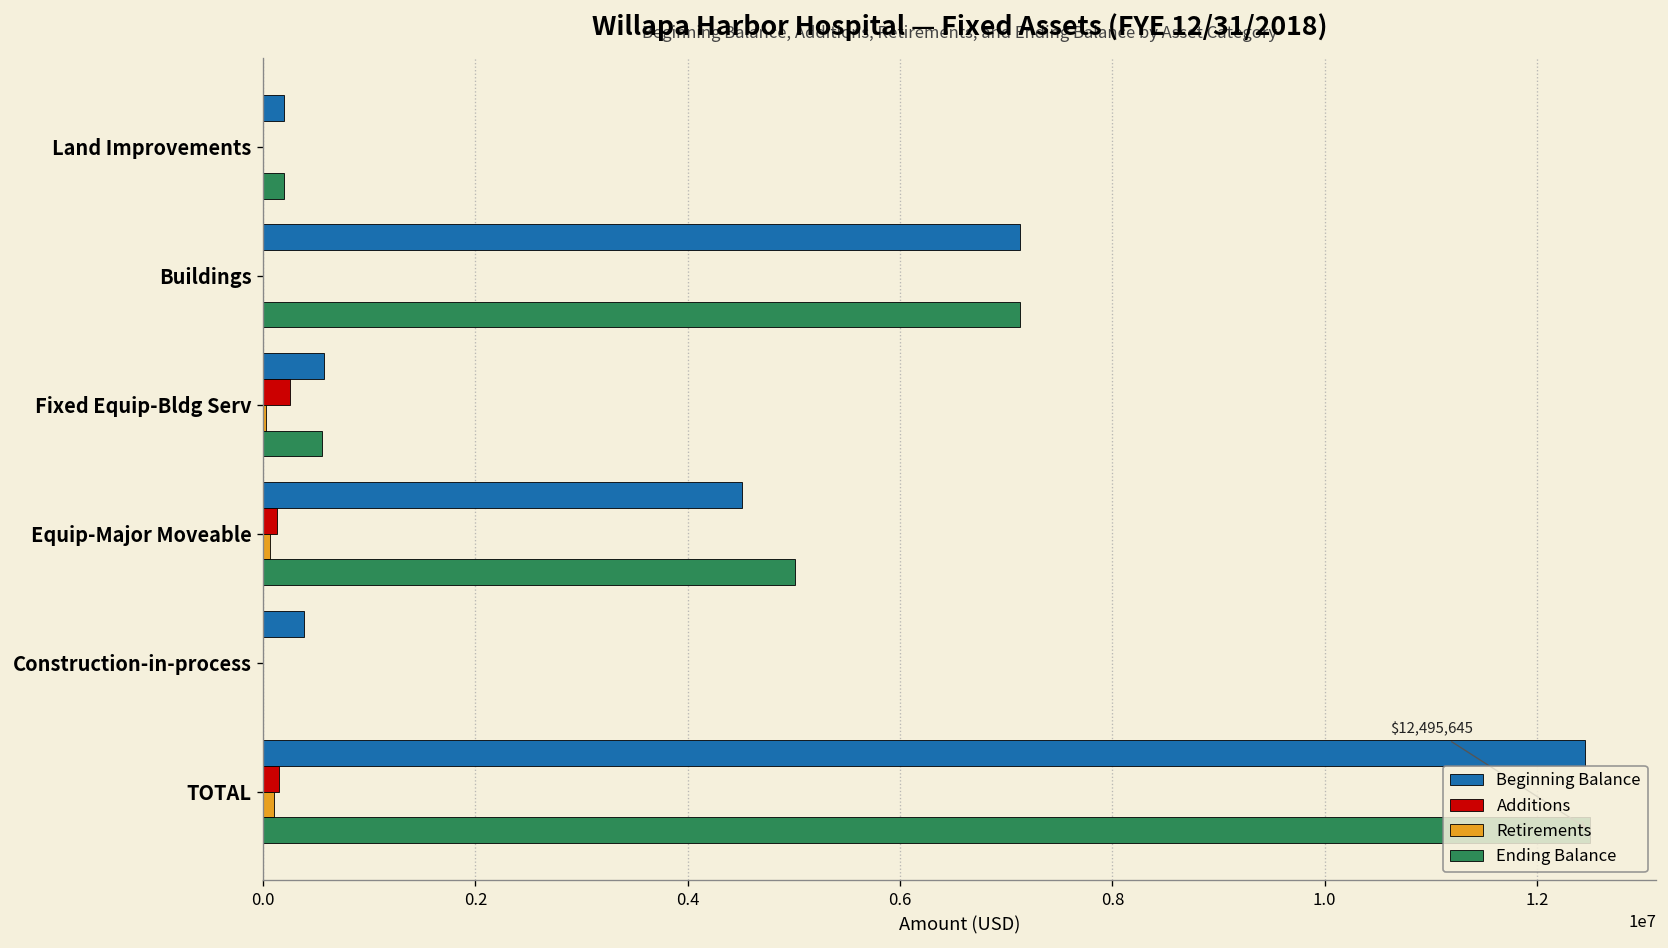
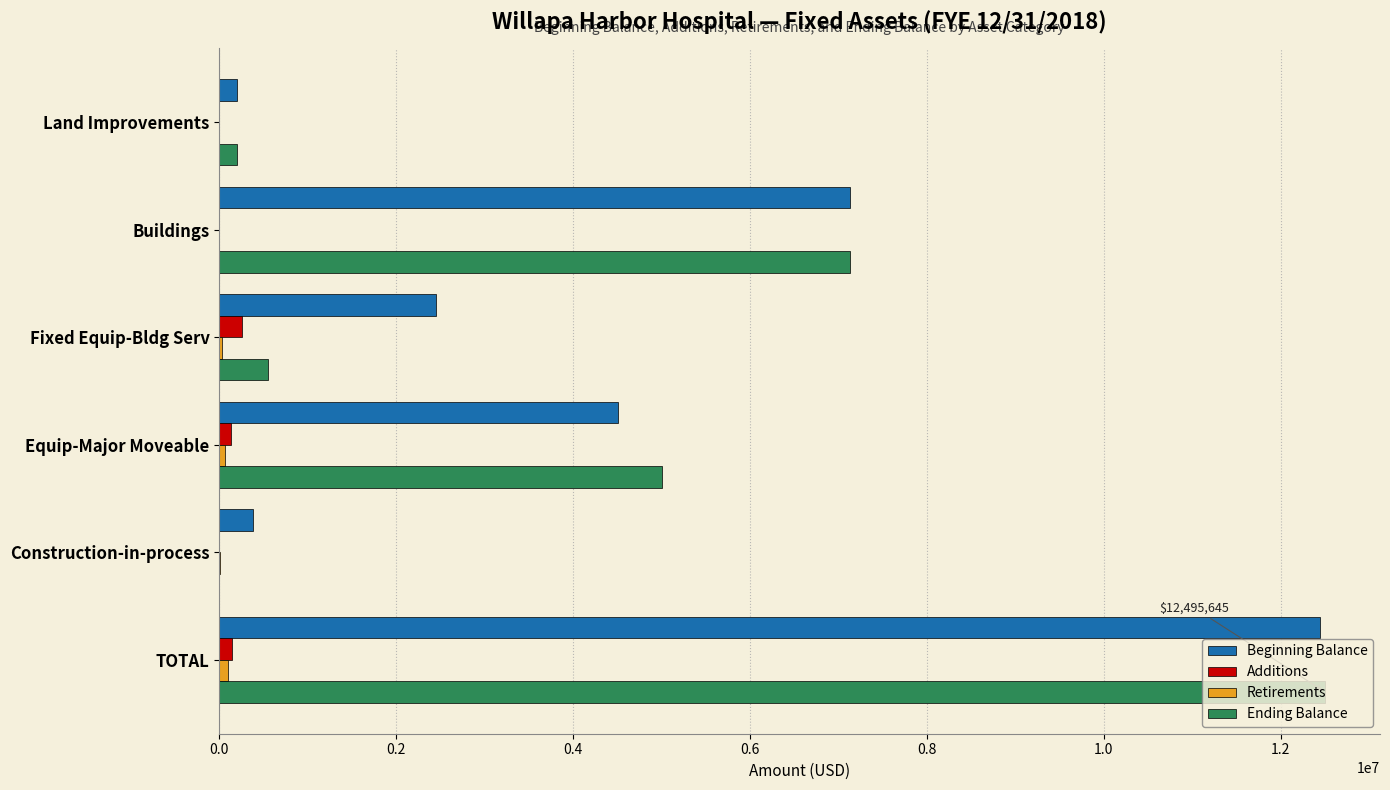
  {
    "Beginning Balance": {
      "Land Improvements": 200000,
      "Buildings": 7100000,
-     "Fixed Equip-Bldg Serv": 600000,
+     "Fixed Equip-Bldg Serv": 2400000,
      "Equip-Major Moveable": 4500000,
      "Construction-in-process": 400000
    },
    "Additions": {
      "Land Improvements": 0,
      "Buildings": 0,
      "Fixed Equip-Bldg Serv": 300000,
      "Equip-Major Moveable": 100000,
      "Construction-in-process": 0,
      "TOTAL": 100000
    },
    "Retirements": {
      "Land Improvements": 0,
      "Buildings": 0,
      "Fixed Equip-Bldg Serv": 0,
      "Equip-Major Moveable": 100000,
      "TOTAL": 100000
    },
    "Ending Balance": {
      "Land Improvements": 200000,
      "Buildings": 7100000,
      "Fixed Equip-Bldg Serv": 600000,
      "Equip-Major Moveable": 5000000,
      "Construction-in-process": 0
    }
  }
